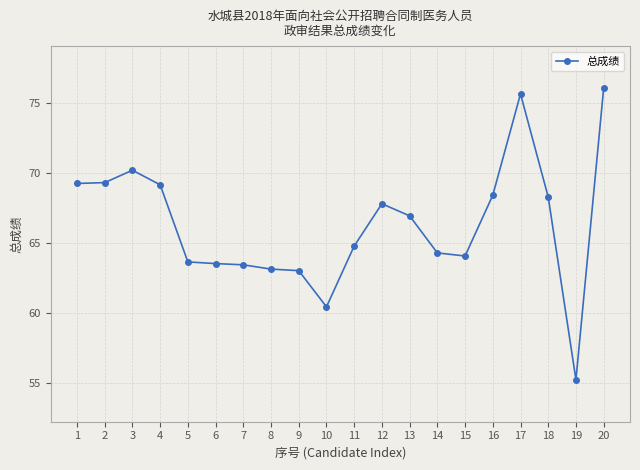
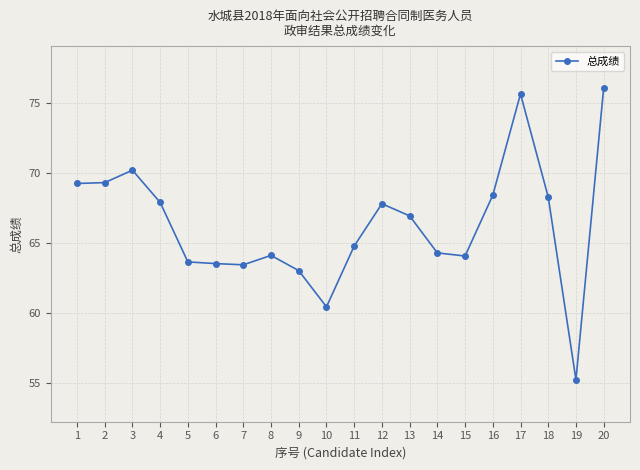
  {
    "1": 69.3,
    "2": 69.3,
    "3": 70.2,
-   "4": 69.2,
+   "4": 67.9,
    "5": 63.6,
    "6": 63.5,
    "7": 63.4,
-   "8": 63.1,
+   "8": 64.1,
    "9": 63.0,
    "10": 60.4,
    "11": 64.8,
    "12": 67.8,
    "13": 66.9,
    "14": 64.3,
    "15": 64.1,
    "16": 68.4,
    "17": 75.7,
    "18": 68.3,
    "19": 55.2,
    "20": 76.1
  }
